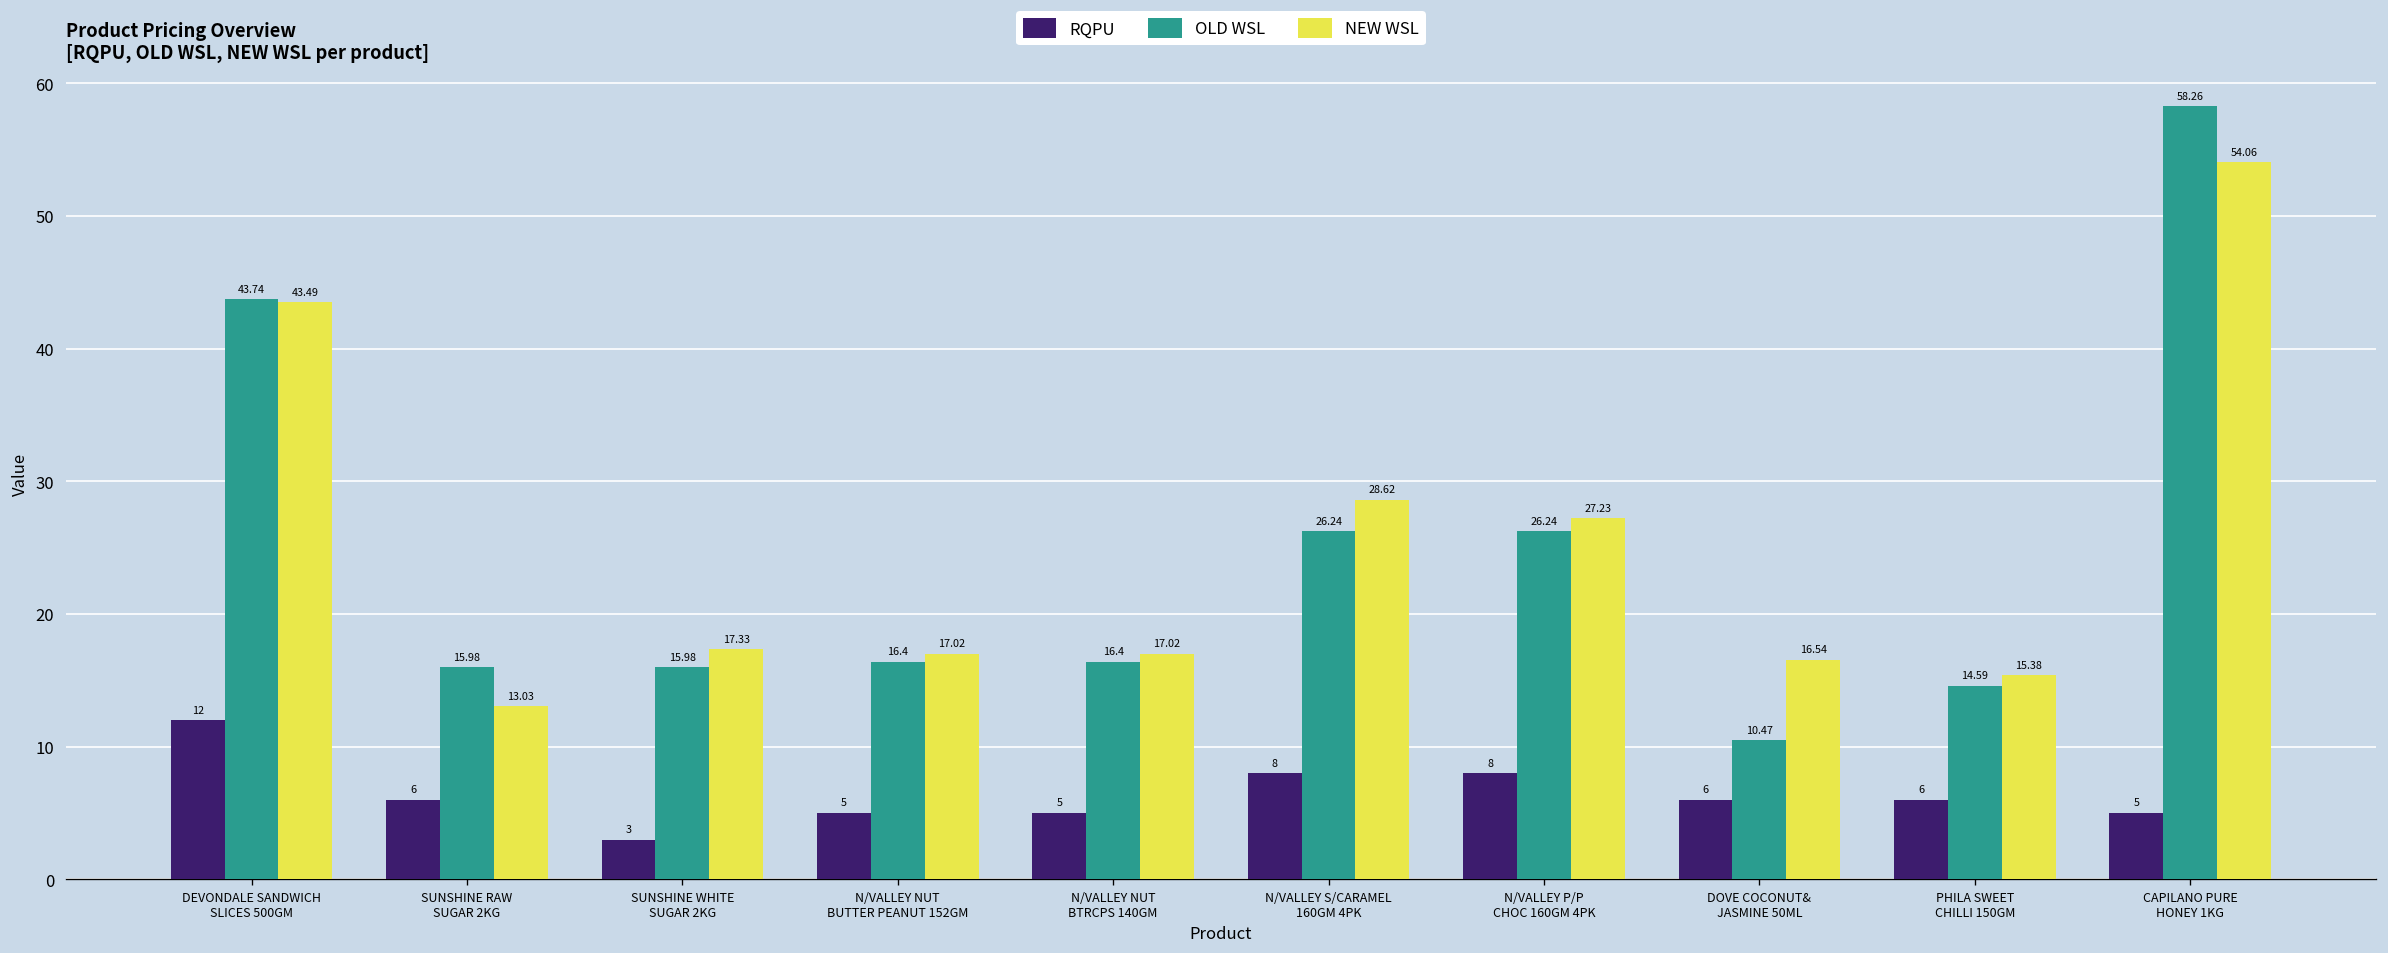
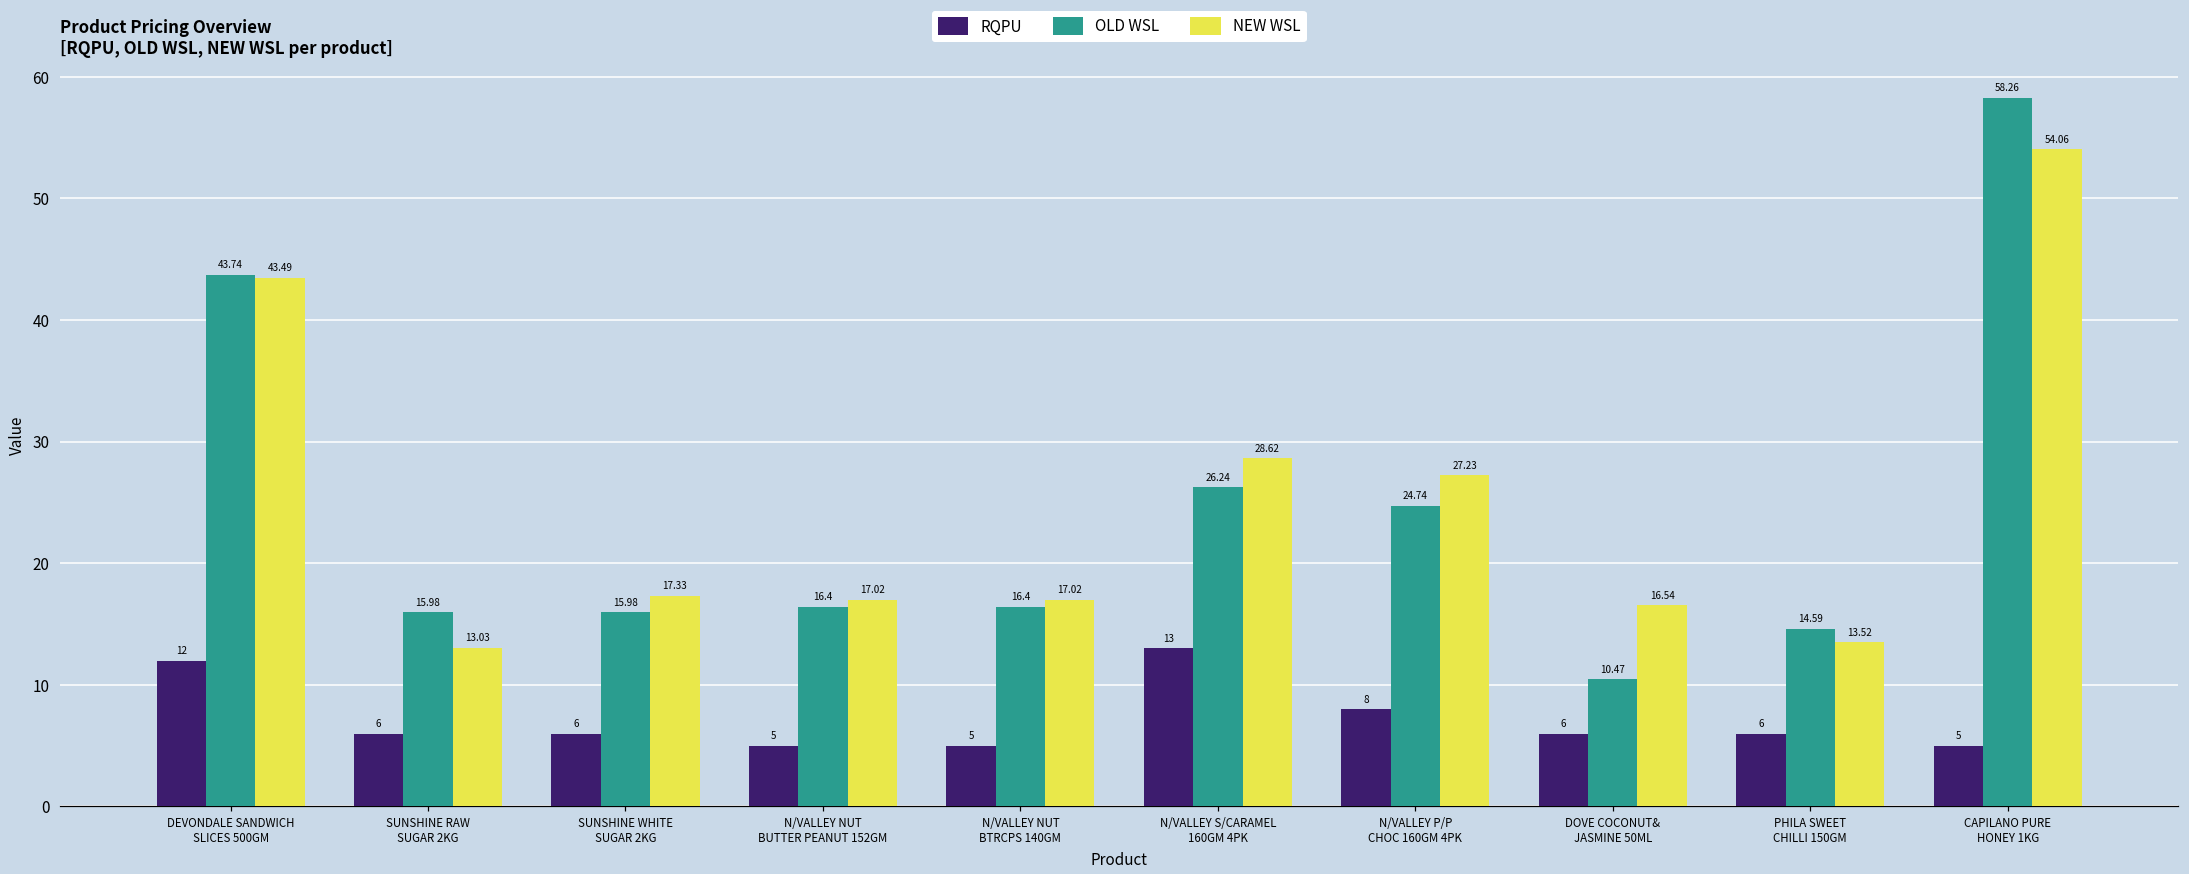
  {
    "RQPU": {
      "DEVONDALE SANDWICH SLICES 500GM": 12,
      "SUNSHINE RAW SUGAR 2KG": 6,
-     "SUNSHINE WHITE SUGAR 2KG": 3,
+     "SUNSHINE WHITE SUGAR 2KG": 6,
      "N/VALLEY NUT BUTTER PEANUT 152GM": 5,
      "N/VALLEY NUT BTRCPS 140GM": 5,
-     "N/VALLEY S/CARAMEL 160GM 4PK": 8,
+     "N/VALLEY S/CARAMEL 160GM 4PK": 13,
      "N/VALLEY P/P CHOC 160GM 4PK": 8,
      "DOVE COCONUT& JASMINE 50ML": 6,
      "PHILA SWEET CHILLI 150GM": 6,
      "CAPILANO PURE HONEY 1KG": 5
    },
    "OLD WSL": {
      "DEVONDALE SANDWICH SLICES 500GM": 43.74,
      "SUNSHINE RAW SUGAR 2KG": 15.98,
      "SUNSHINE WHITE SUGAR 2KG": 15.98,
      "N/VALLEY NUT BUTTER PEANUT 152GM": 16.4,
      "N/VALLEY NUT BTRCPS 140GM": 16.4,
      "N/VALLEY S/CARAMEL 160GM 4PK": 26.24,
-     "N/VALLEY P/P CHOC 160GM 4PK": 26.24,
+     "N/VALLEY P/P CHOC 160GM 4PK": 24.74,
      "DOVE COCONUT& JASMINE 50ML": 10.47,
      "PHILA SWEET CHILLI 150GM": 14.59,
      "CAPILANO PURE HONEY 1KG": 58.26
    },
    "NEW WSL": {
      "DEVONDALE SANDWICH SLICES 500GM": 43.49,
      "SUNSHINE RAW SUGAR 2KG": 13.03,
      "SUNSHINE WHITE SUGAR 2KG": 17.33,
      "N/VALLEY NUT BUTTER PEANUT 152GM": 17.02,
      "N/VALLEY NUT BTRCPS 140GM": 17.02,
      "N/VALLEY S/CARAMEL 160GM 4PK": 28.62,
      "N/VALLEY P/P CHOC 160GM 4PK": 27.23,
      "DOVE COCONUT& JASMINE 50ML": 16.54,
-     "PHILA SWEET CHILLI 150GM": 15.38,
+     "PHILA SWEET CHILLI 150GM": 13.52,
      "CAPILANO PURE HONEY 1KG": 54.06
    }
  }
